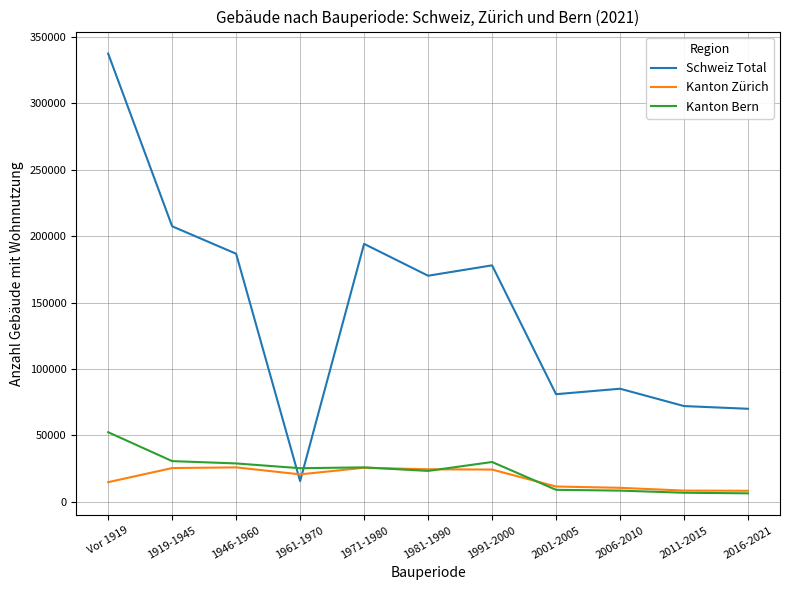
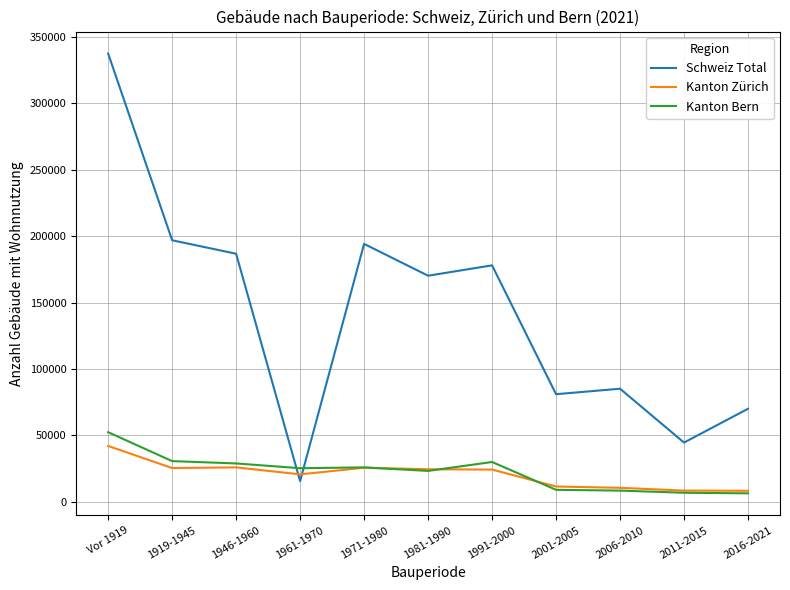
  {
    "Schweiz Total": {
      "Vor 1919": 337000,
-     "1919-1945": 207000,
+     "1919-1945": 197000,
      "1946-1960": 187000,
      "1961-1970": 16000,
      "1971-1980": 194000,
      "1981-1990": 170000,
      "1991-2000": 178000,
      "2001-2005": 81000,
      "2006-2010": 85000,
-     "2011-2015": 72000,
+     "2011-2015": 45000,
      "2016-2021": 70000
    },
    "Kanton Zürich": {
-     "Vor 1919": 15000,
+     "Vor 1919": 42000,
      "1919-1945": 25000,
      "1946-1960": 26000,
      "1961-1970": 21000,
      "1991-2000": 24000,
      "2001-2005": 12000,
      "2006-2010": 11000
    },
    "Kanton Bern": {
      "Vor 1919": 52000,
      "1919-1945": 31000,
      "1946-1960": 29000,
      "1961-1970": 25000,
      "1991-2000": 30000,
      "2001-2005": 9000,
      "2006-2010": 8000
    }
  }
